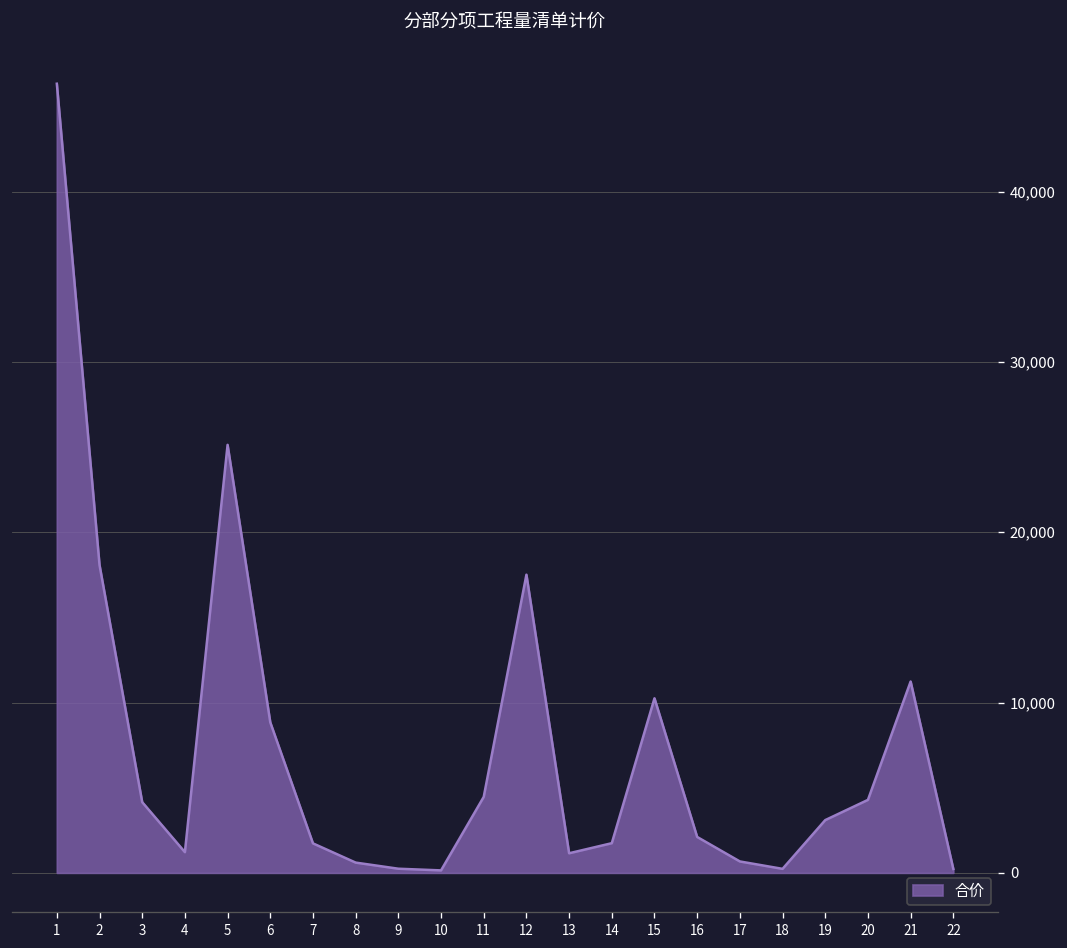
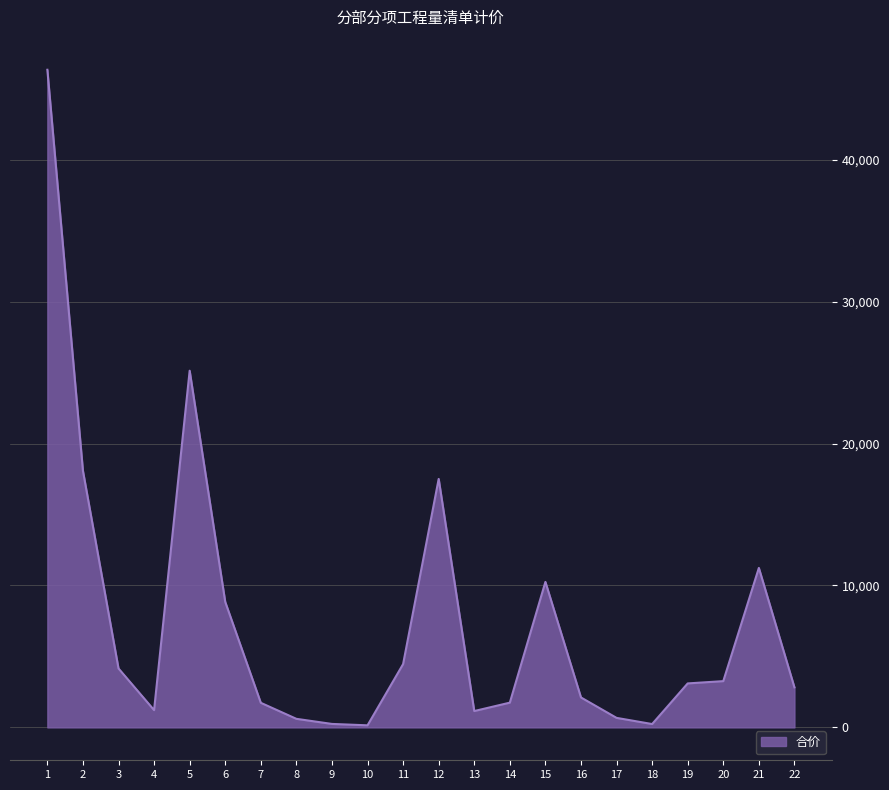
  {
    "1": "46,300",
    "2": "18,100",
    "3": "4,200",
    "4": "1,200",
    "5": "25,100",
    "6": "8,800",
    "7": "1,700",
    "8": "600",
    "9": "200",
    "10": "100",
    "11": "4,500",
    "12": "17,500",
    "13": "1,200",
    "14": "1,700",
    "15": "10,300",
    "16": "2,100",
    "17": "700",
    "18": "200",
    "19": "3,100",
-   "20": "4,300",
+   "20": "3,300",
    "21": "11,200",
-   "22": "200"
+   "22": "2,800"
  }
